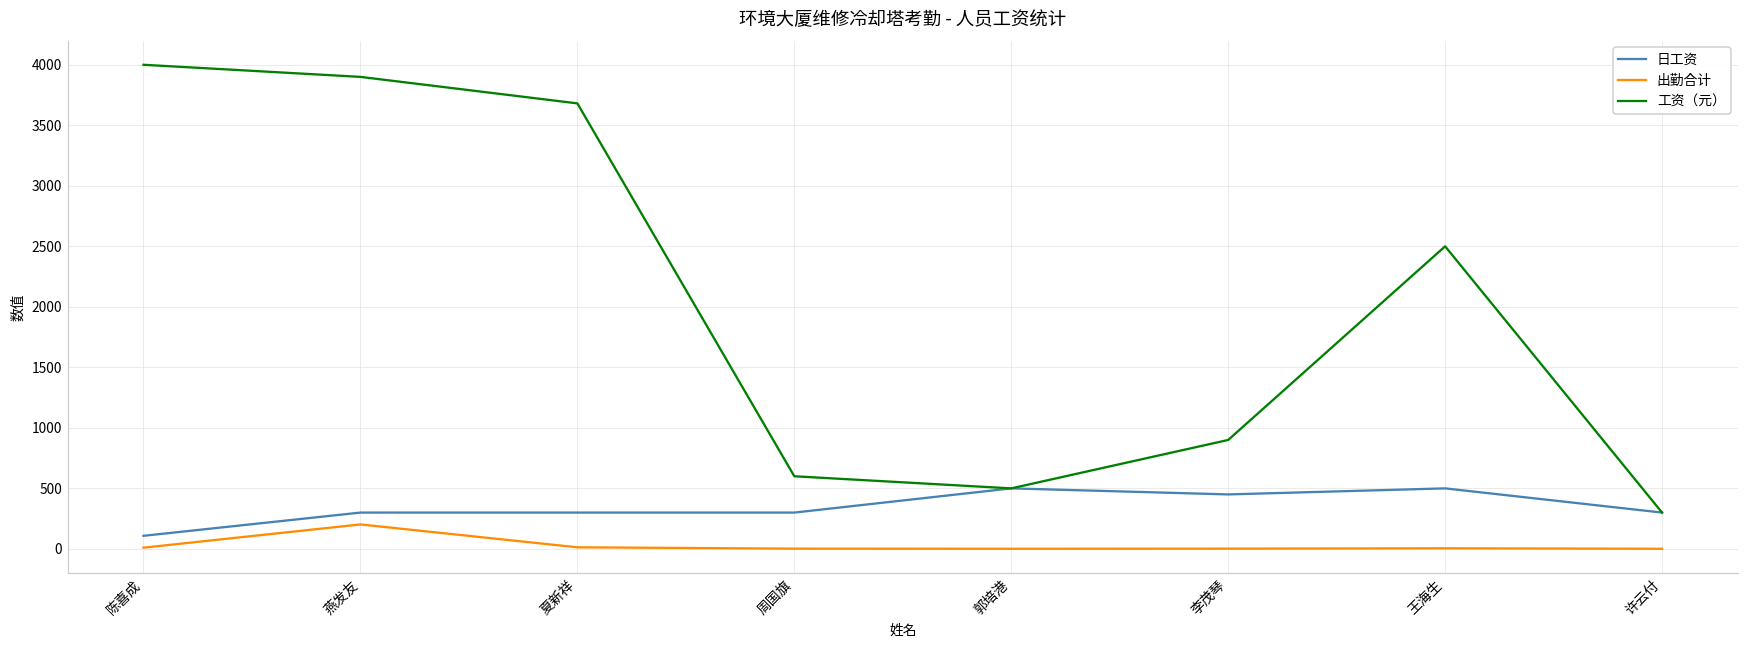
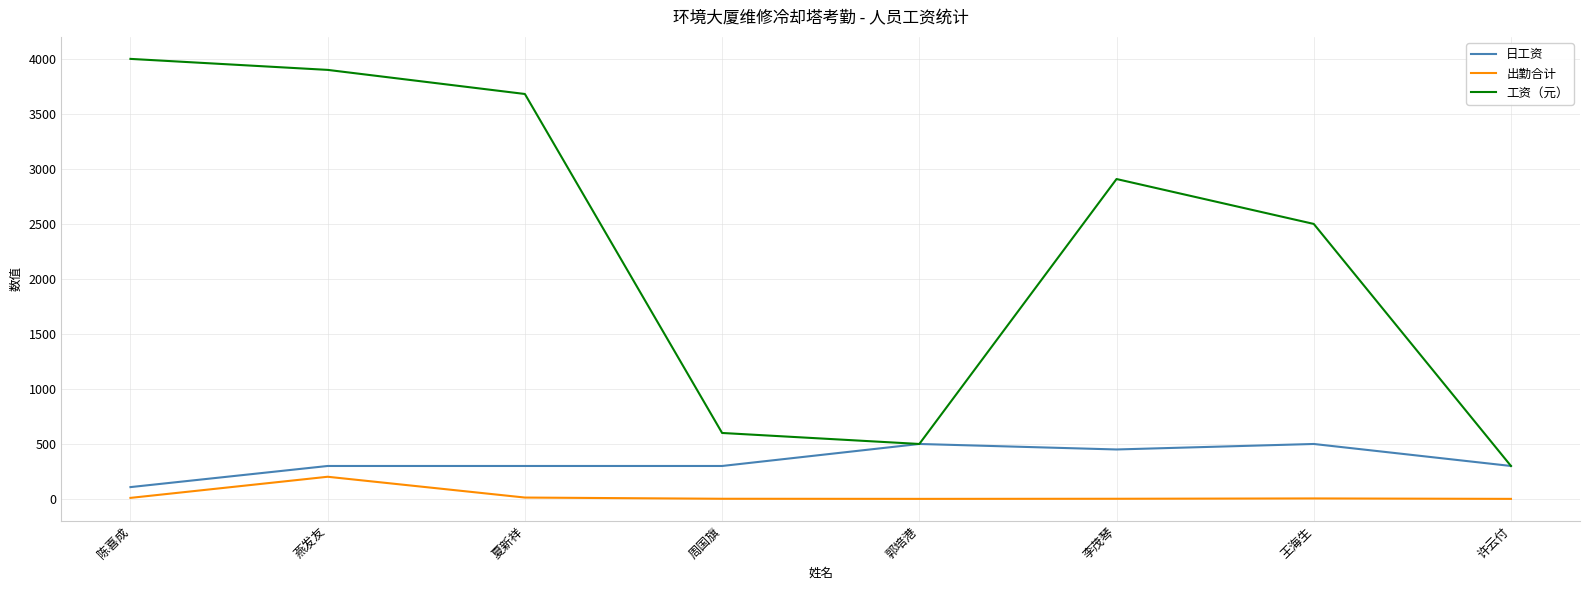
  {
    "日工资": {
      "陈喜成": 110,
      "燕发友": 300,
      "夏新祥": 300,
      "周国旗": 300,
      "李茂琴": 450,
      "王海生": 500
    },
    "出勤合计": {
      "陈喜成": 10,
      "燕发友": 200,
      "夏新祥": 10,
      "周国旗": 0,
      "郭培港": 0,
      "李茂琴": 0,
      "王海生": 10,
      "许云付": 0
    },
    "工资（元）": {
      "陈喜成": 4000,
      "燕发友": 3900,
      "夏新祥": 3680,
      "周国旗": 600,
-     "李茂琴": 900,
+     "李茂琴": 2910,
      "王海生": 2500
    }
  }
